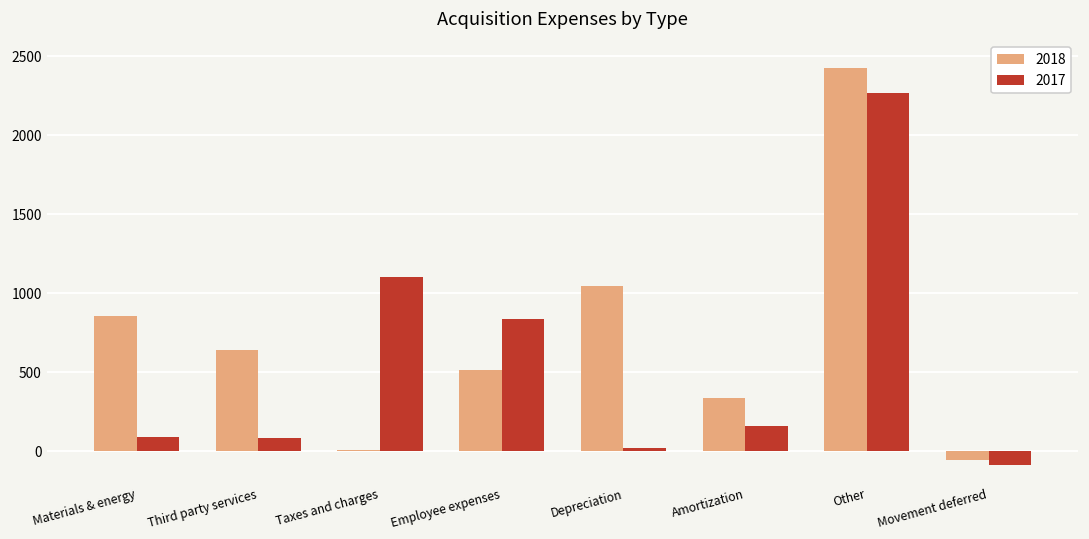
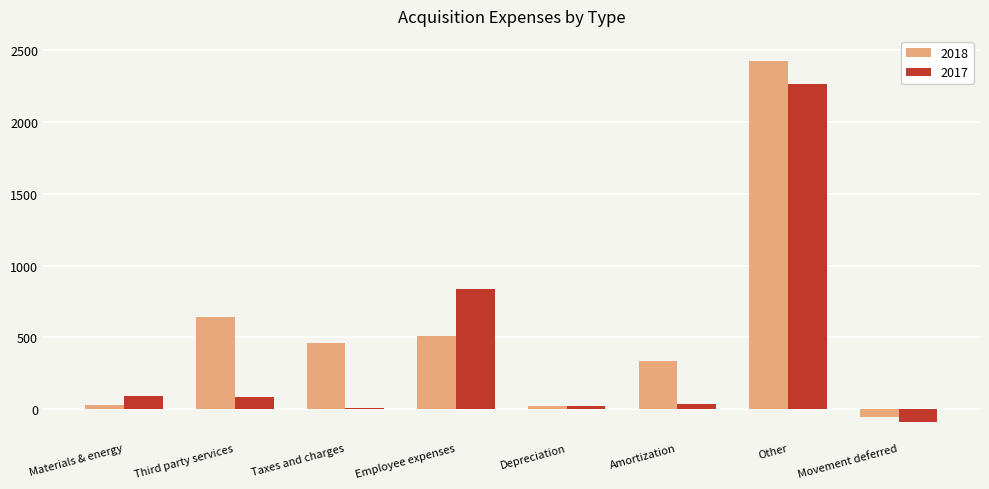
  {
    "2018": {
-     "Materials & energy": 860,
+     "Materials & energy": 30,
      "Third party services": 640,
-     "Taxes and charges": 10,
+     "Taxes and charges": 460,
      "Employee expenses": 510,
-     "Depreciation": 1040,
+     "Depreciation": 30,
      "Amortization": 340,
      "Other": 2430,
      "Movement deferred": -60
    },
    "2017": {
      "Materials & energy": 90,
      "Third party services": 80,
-     "Taxes and charges": 1110,
+     "Taxes and charges": 10,
      "Employee expenses": 840,
      "Depreciation": 20,
-     "Amortization": 160,
+     "Amortization": 30,
      "Other": 2270,
      "Movement deferred": -90
    }
  }
